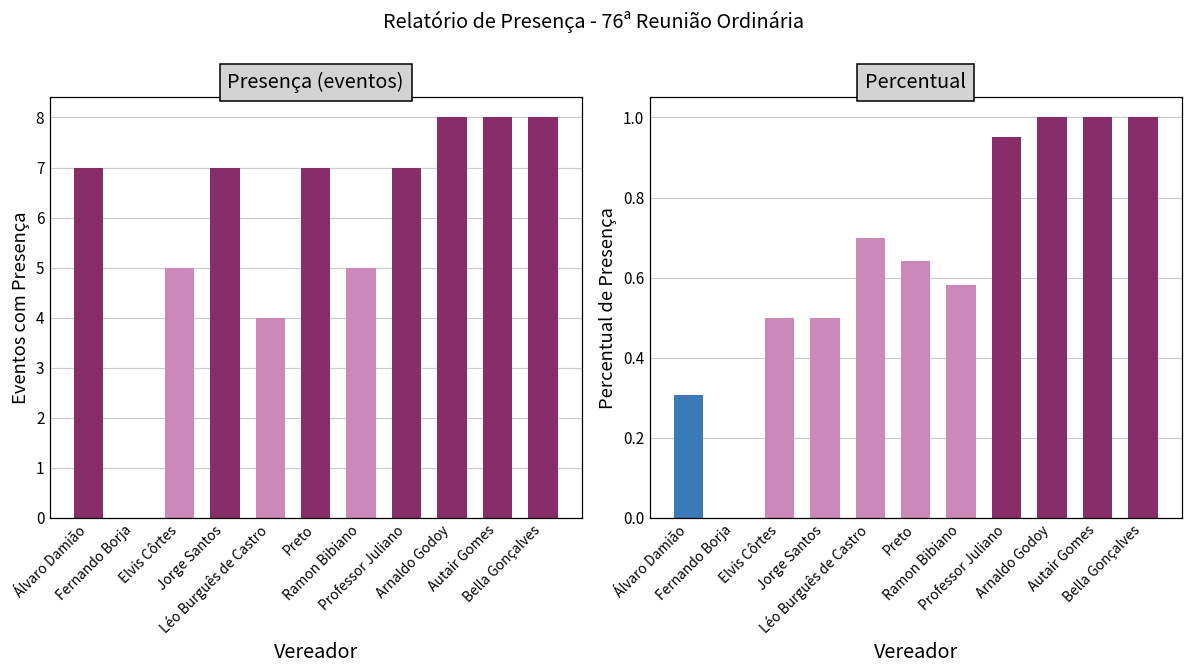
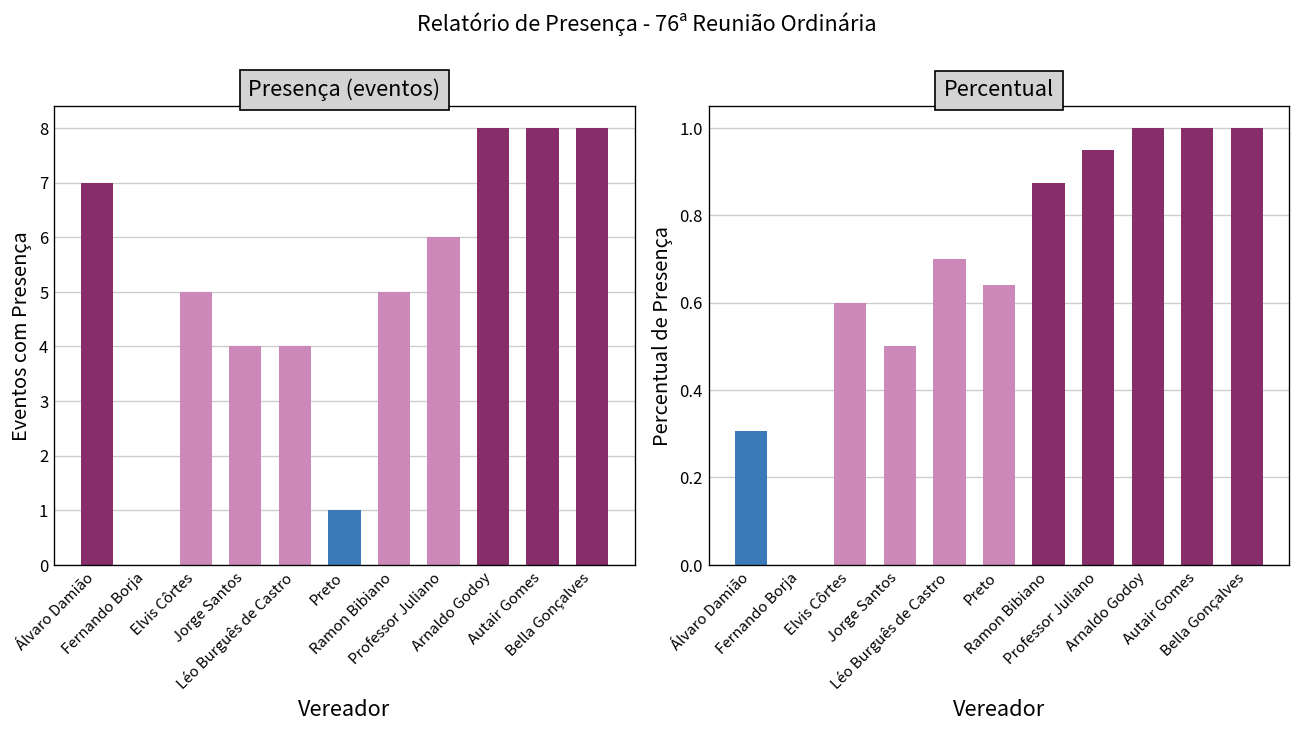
  {
    "Presença (eventos)": {
      "Álvaro Damião": 7,
      "Fernando Borja": 0,
      "Elvis Côrtes": 5,
-     "Jorge Santos": 7,
+     "Jorge Santos": 4,
      "Léo Burguês de Castro": 4,
-     "Preto": 7,
+     "Preto": 1,
      "Ramon Bibiano": 5,
-     "Professor Juliano": 7,
+     "Professor Juliano": 6,
      "Arnaldo Godoy": 8,
      "Autair Gomes": 8,
      "Bella Gonçalves": 8
    },
    "Percentual": {
      "Álvaro Damião": 0.31,
      "Fernando Borja": 0.00,
-     "Elvis Côrtes": 0.5,
+     "Elvis Côrtes": 0.6,
      "Jorge Santos": 0.50,
      "Léo Burguês de Castro": 0.70,
      "Preto": 0.64,
-     "Ramon Bibiano": 0.58,
+     "Ramon Bibiano": 0.88,
      "Professor Juliano": 0.95,
      "Arnaldo Godoy": 1.00,
      "Autair Gomes": 1.00,
      "Bella Gonçalves": 1.00
    }
  }
